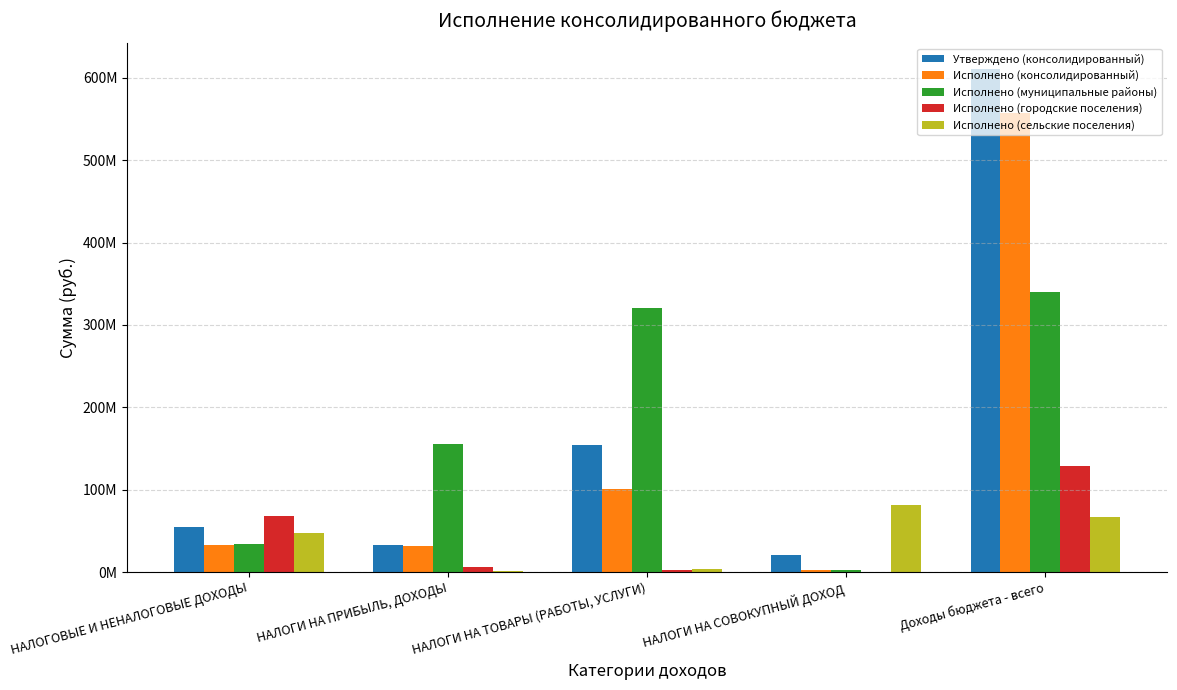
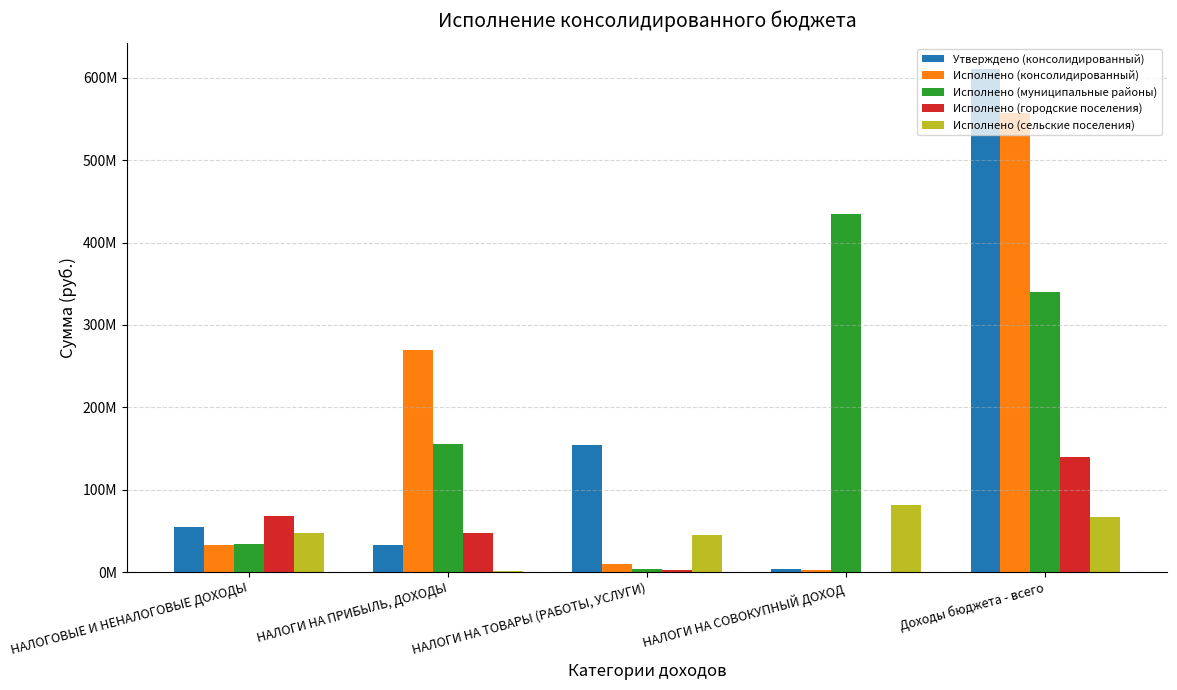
  {
    "Утверждено (консолидированный)": {
      "НАЛОГОВЫЕ И НЕНАЛОГОВЫЕ ДОХОДЫ": 50000000,
      "НАЛОГИ НА ПРИБЫЛЬ, ДОХОДЫ": 30000000,
      "НАЛОГИ НА ТОВАРЫ (РАБОТЫ, УСЛУГИ)": 150000000,
-     "НАЛОГИ НА СОВОКУПНЫЙ ДОХОД": 20000000
+     "НАЛОГИ НА СОВОКУПНЫЙ ДОХОД": 0
    },
    "Исполнено (консолидированный)": {
      "НАЛОГОВЫЕ И НЕНАЛОГОВЫЕ ДОХОДЫ": 30000000,
-     "НАЛОГИ НА ПРИБЫЛЬ, ДОХОДЫ": 30000000,
-     "НАЛОГИ НА ТОВАРЫ (РАБОТЫ, УСЛУГИ)": 100000000
+     "НАЛОГИ НА ПРИБЫЛЬ, ДОХОДЫ": 270000000,
+     "НАЛОГИ НА ТОВАРЫ (РАБОТЫ, УСЛУГИ)": 10000000
    },
    "Исполнено (муниципальные районы)": {
      "НАЛОГОВЫЕ И НЕНАЛОГОВЫЕ ДОХОДЫ": 30000000,
      "НАЛОГИ НА ПРИБЫЛЬ, ДОХОДЫ": 160000000,
-     "НАЛОГИ НА ТОВАРЫ (РАБОТЫ, УСЛУГИ)": 320000000,
-     "НАЛОГИ НА СОВОКУПНЫЙ ДОХОД": 0,
+     "НАЛОГИ НА ТОВАРЫ (РАБОТЫ, УСЛУГИ)": 0,
+     "НАЛОГИ НА СОВОКУПНЫЙ ДОХОД": 430000000,
      "Доходы бюджета - всего": 340000000
    },
    "Исполнено (городские поселения)": {
      "НАЛОГОВЫЕ И НЕНАЛОГОВЫЕ ДОХОДЫ": 70000000,
-     "НАЛОГИ НА ПРИБЫЛЬ, ДОХОДЫ": 10000000,
-     "Доходы бюджета - всего": 130000000
+     "НАЛОГИ НА ПРИБЫЛЬ, ДОХОДЫ": 50000000,
+     "Доходы бюджета - всего": 140000000
    },
    "Исполнено (сельские поселения)": {
      "НАЛОГОВЫЕ И НЕНАЛОГОВЫЕ ДОХОДЫ": 50000000,
-     "НАЛОГИ НА ТОВАРЫ (РАБОТЫ, УСЛУГИ)": 0,
+     "НАЛОГИ НА ТОВАРЫ (РАБОТЫ, УСЛУГИ)": 40000000,
      "НАЛОГИ НА СОВОКУПНЫЙ ДОХОД": 80000000,
      "Доходы бюджета - всего": 70000000
    }
  }
